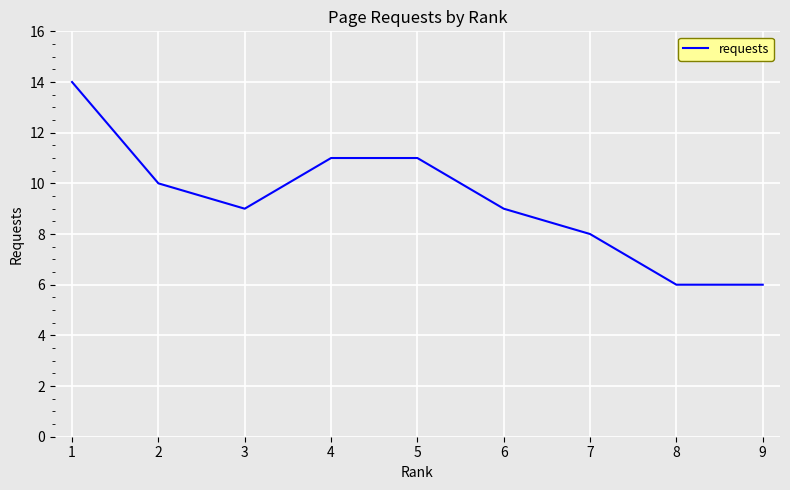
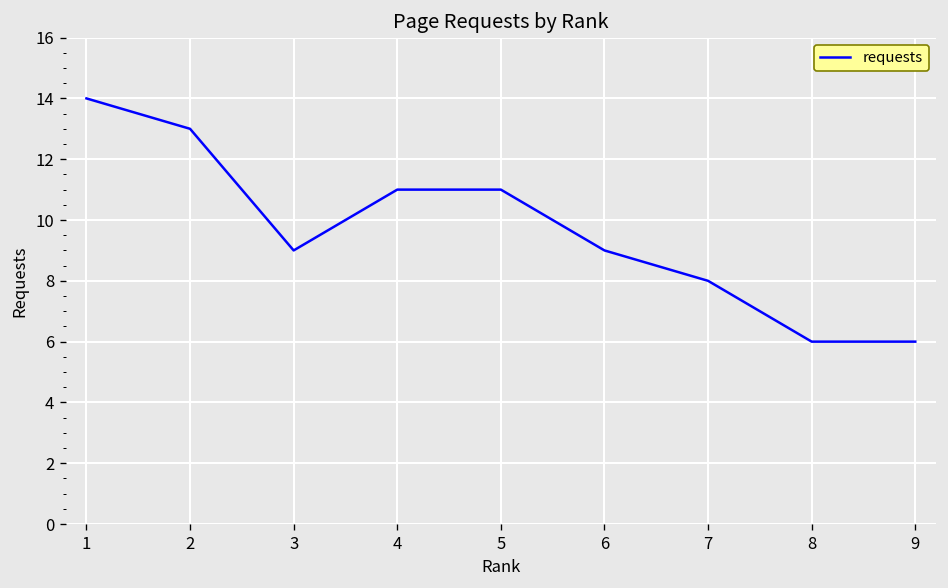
  {
    "1": 14,
-   "2": 10,
+   "2": 13,
    "3": 9,
    "4": 11,
    "5": 11,
    "6": 9,
    "7": 8,
    "8": 6,
    "9": 6
  }
